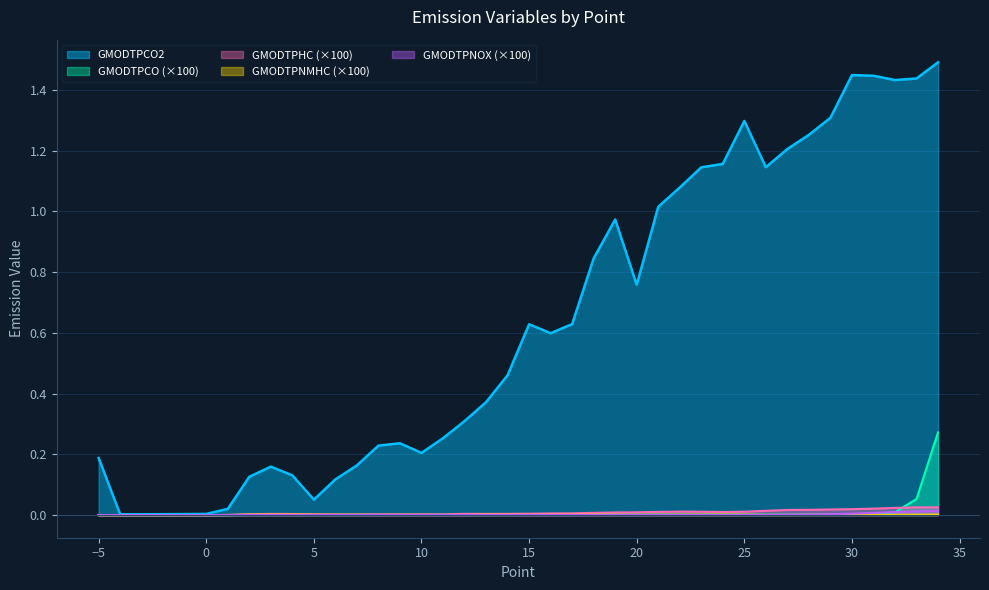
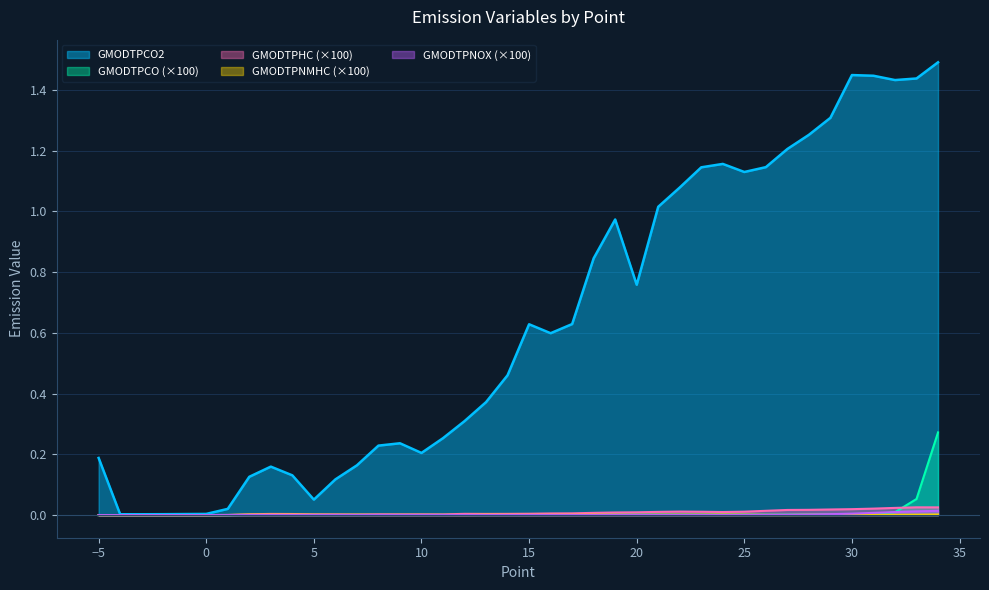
  {
    "GMODTPCO2": {
      "−5": 0.19,
      "5": 0.05,
      "10": 0.20,
      "15": 0.63,
      "20": 0.76,
-     "25": 1.30,
+     "25": 1.13,
      "30": 1.45
    }
  }
